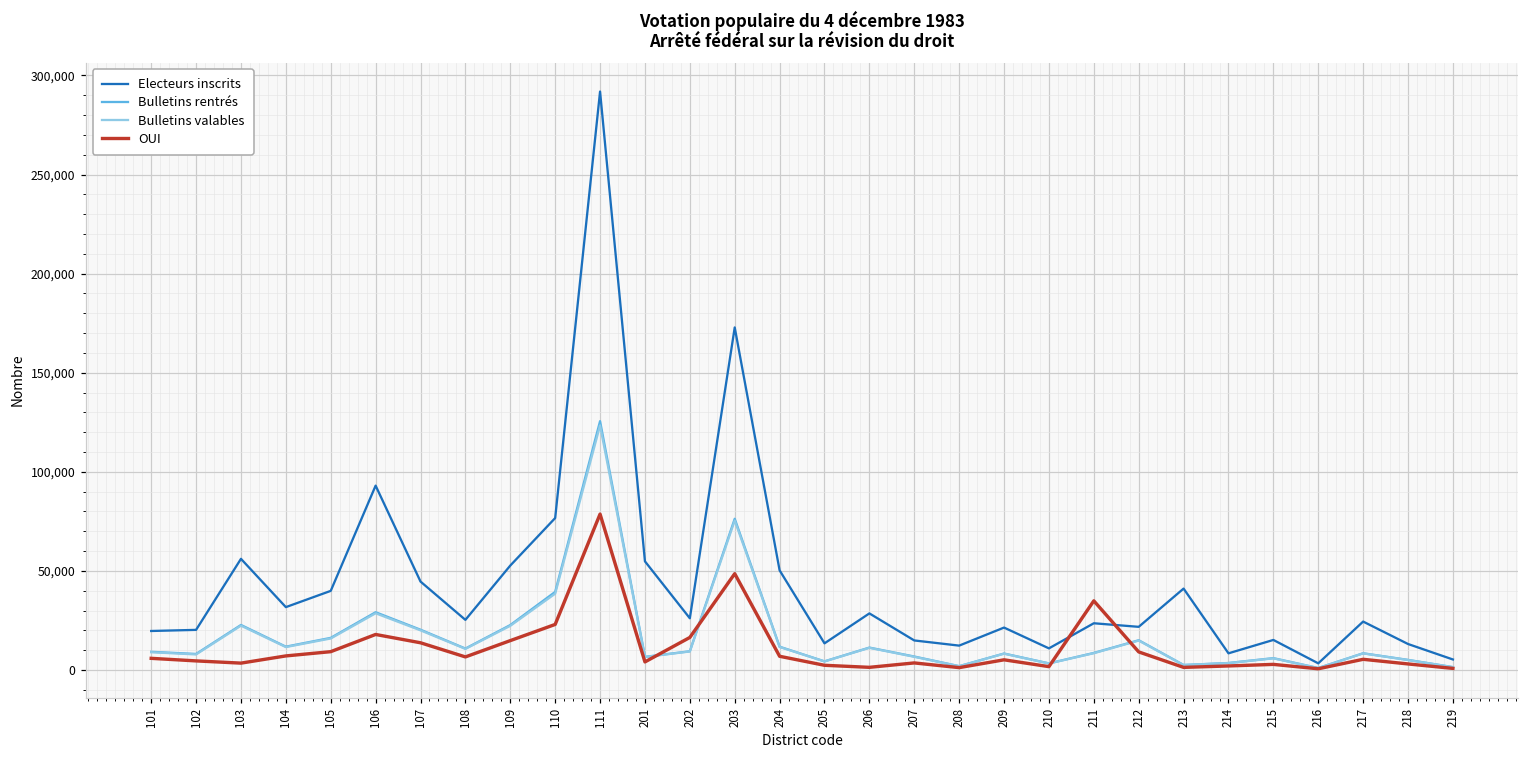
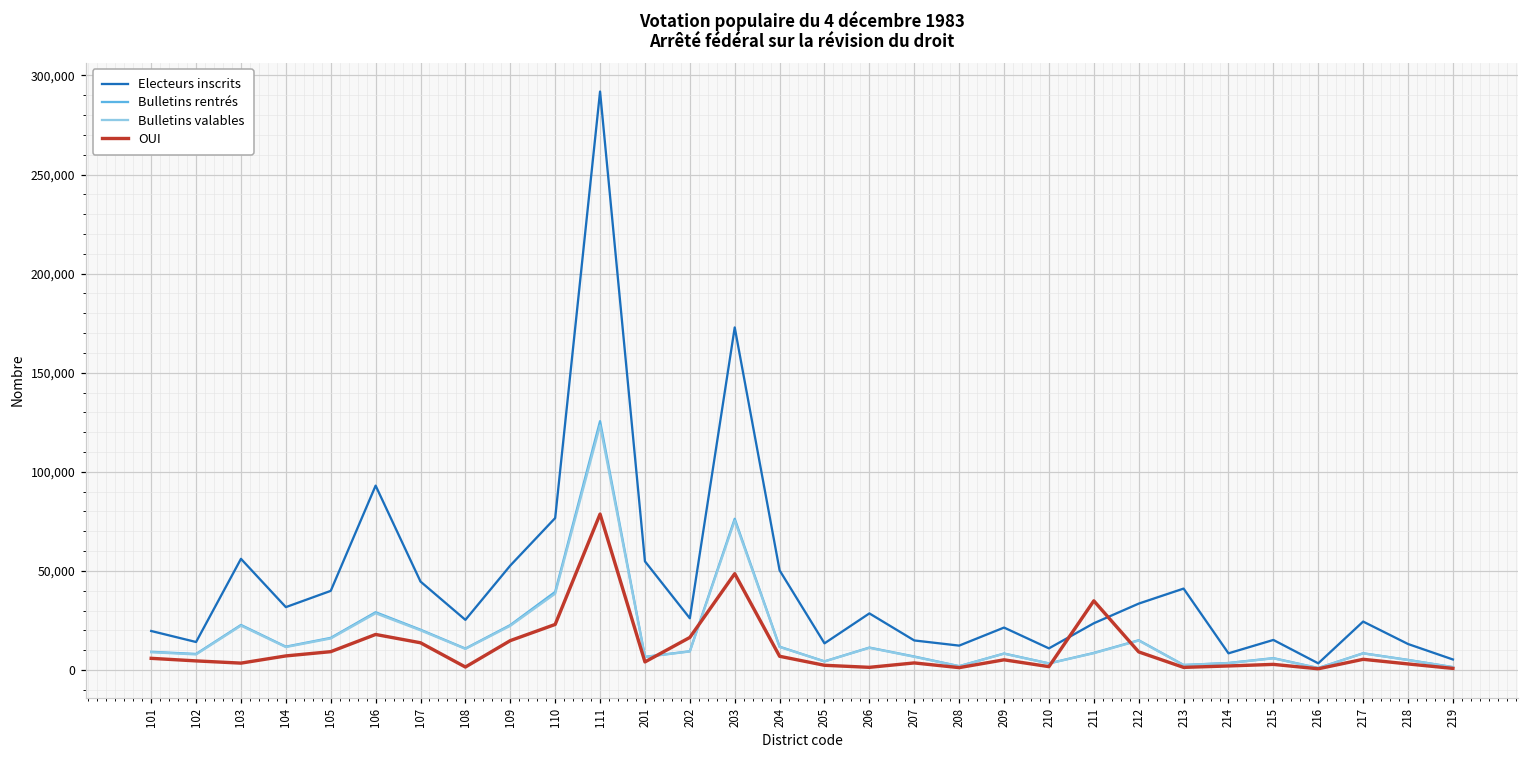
  {
    "Electeurs inscrits": {
      "101": "20,000",
-     "102": "20,000",
+     "102": "14,000",
      "103": "56,000",
      "104": "32,000",
      "105": "40,000",
      "106": "93,000",
      "107": "45,000",
      "108": "25,000",
      "109": "53,000",
      "110": "77,000",
      "111": "292,000",
      "201": "55,000",
      "202": "26,000",
      "203": "173,000",
      "204": "50,000",
      "205": "13,000",
      "206": "29,000",
      "207": "15,000",
      "208": "12,000",
      "209": "21,000",
      "210": "11,000",
      "211": "24,000",
-     "212": "22,000",
+     "212": "34,000",
      "213": "41,000",
      "214": "8,000",
      "215": "15,000",
      "216": "3,000",
      "217": "24,000",
      "218": "13,000",
      "219": "5,000"
    },
    "OUI": {
      "101": "6,000",
      "102": "5,000",
      "103": "3,000",
      "104": "7,000",
      "105": "9,000",
      "106": "18,000",
      "107": "14,000",
-     "108": "7,000",
+     "108": "2,000",
      "109": "15,000",
      "110": "23,000",
      "111": "79,000",
      "201": "4,000",
      "202": "16,000",
      "203": "49,000",
      "204": "7,000",
      "205": "2,000",
      "206": "1,000",
      "207": "4,000",
      "209": "5,000",
      "210": "2,000",
      "211": "35,000",
      "212": "9,000",
      "214": "2,000",
      "215": "3,000",
      "217": "5,000",
      "218": "3,000"
    }
  }
